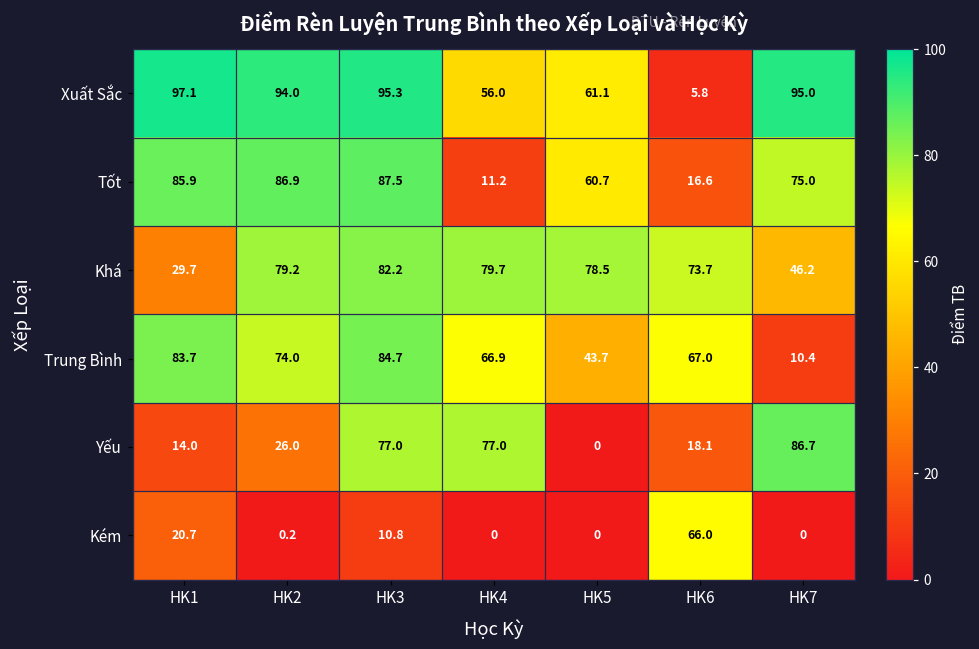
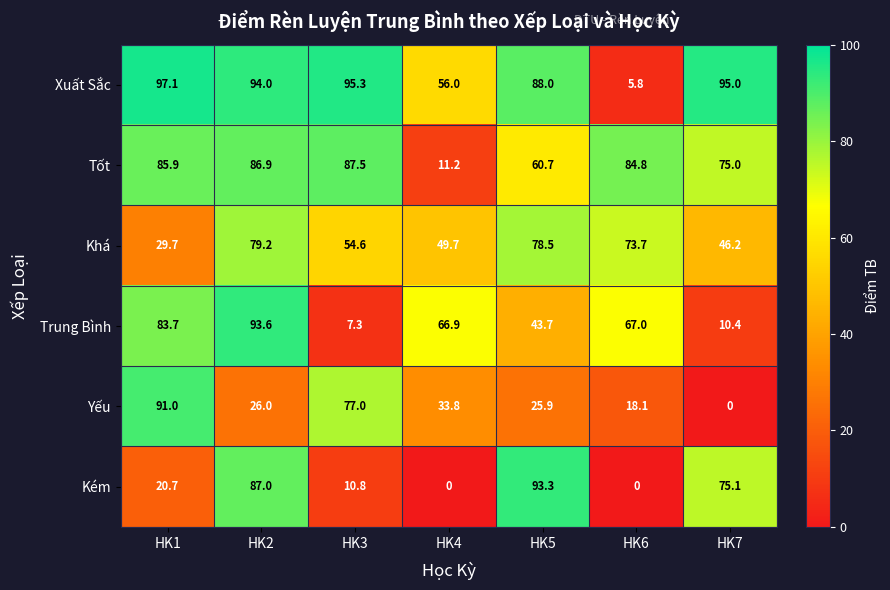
  {
    "Xuất Sắc": {
      "HK1": 97.1,
      "HK2": 94.0,
      "HK3": 95.3,
      "HK4": 56.0,
-     "HK5": 61.1,
+     "HK5": 88.0,
      "HK6": 5.8,
      "HK7": 95.0
    },
    "Tốt": {
      "HK1": 85.9,
      "HK2": 86.9,
      "HK3": 87.5,
      "HK4": 11.2,
      "HK5": 60.7,
-     "HK6": 16.6,
+     "HK6": 84.8,
      "HK7": 75.0
    },
    "Khá": {
      "HK1": 29.7,
      "HK2": 79.2,
-     "HK3": 82.2,
-     "HK4": 79.7,
+     "HK3": 54.6,
+     "HK4": 49.7,
      "HK5": 78.5,
      "HK6": 73.7,
      "HK7": 46.2
    },
    "Trung Bình": {
      "HK1": 83.7,
-     "HK2": 74.0,
-     "HK3": 84.7,
+     "HK2": 93.6,
+     "HK3": 7.3,
      "HK4": 66.9,
      "HK5": 43.7,
      "HK6": 67.0,
      "HK7": 10.4
    },
    "Yếu": {
-     "HK1": 14.0,
+     "HK1": 91.0,
      "HK2": 26.0,
      "HK3": 77.0,
-     "HK4": 77.0,
-     "HK5": 0,
+     "HK4": 33.8,
+     "HK5": 25.9,
      "HK6": 18.1,
-     "HK7": 86.7
+     "HK7": 0
    },
    "Kém": {
      "HK1": 20.7,
-     "HK2": 0.2,
+     "HK2": 87.0,
      "HK3": 10.8,
      "HK4": 0,
-     "HK5": 0,
-     "HK6": 66.0,
-     "HK7": 0
+     "HK5": 93.3,
+     "HK6": 0,
+     "HK7": 75.1
    }
  }
